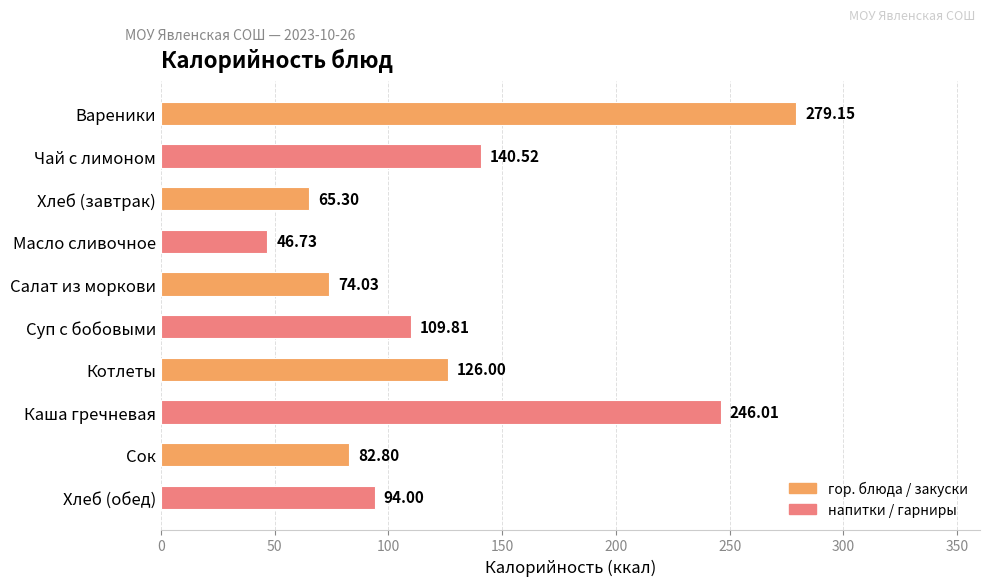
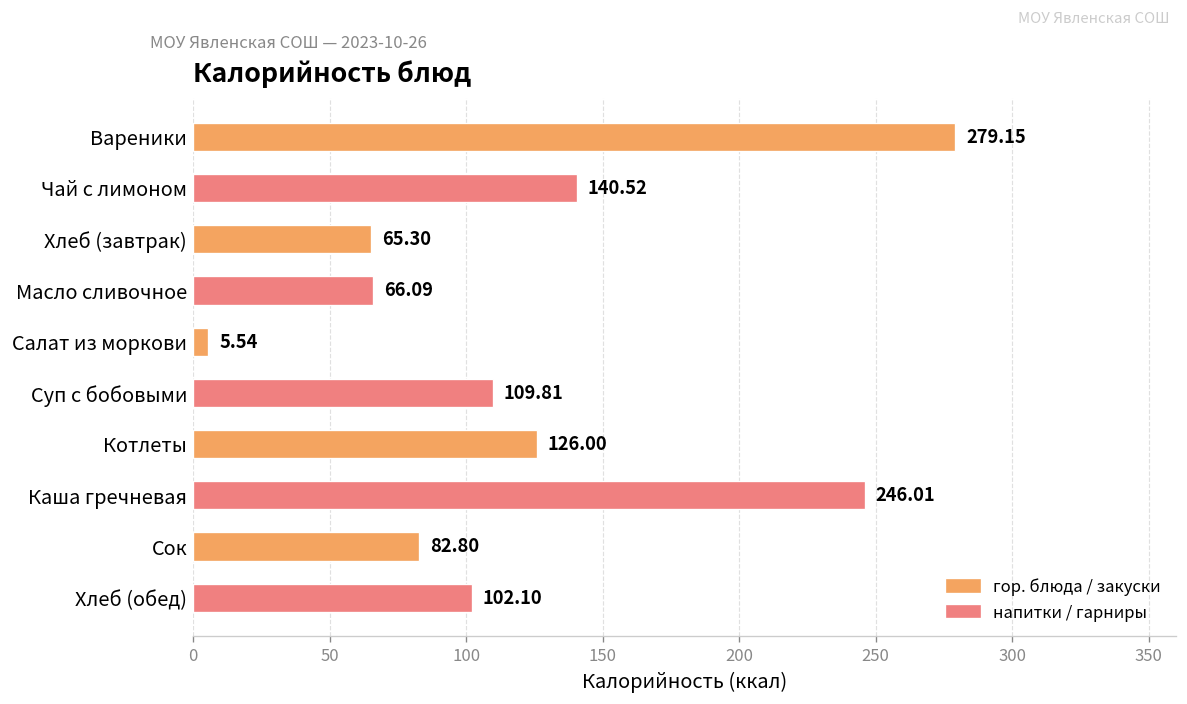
  {
    "Вареники": 279.15,
    "Чай с лимоном": 140.52,
    "Хлеб (завтрак)": 65.30,
-   "Масло сливочное": 46.73,
-   "Салат из моркови": 74.03,
+   "Масло сливочное": 66.09,
+   "Салат из моркови": 5.54,
    "Суп с бобовыми": 109.81,
    "Котлеты": 126.00,
    "Каша гречневая": 246.01,
    "Сок": 82.80,
-   "Хлеб (обед)": 94.00
+   "Хлеб (обед)": 102.10
  }
